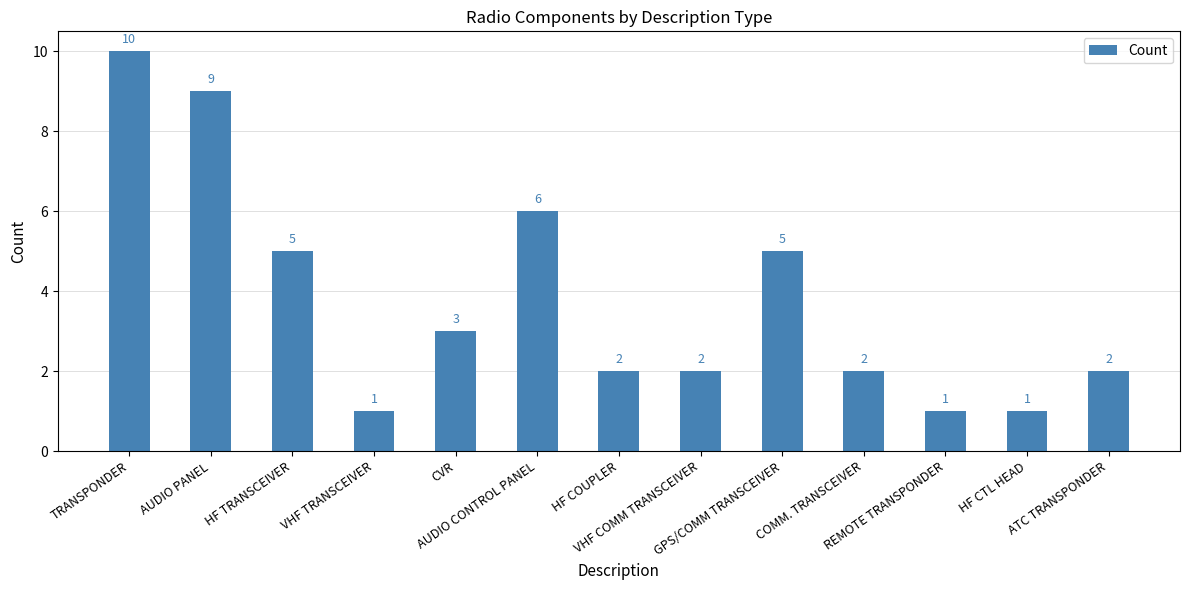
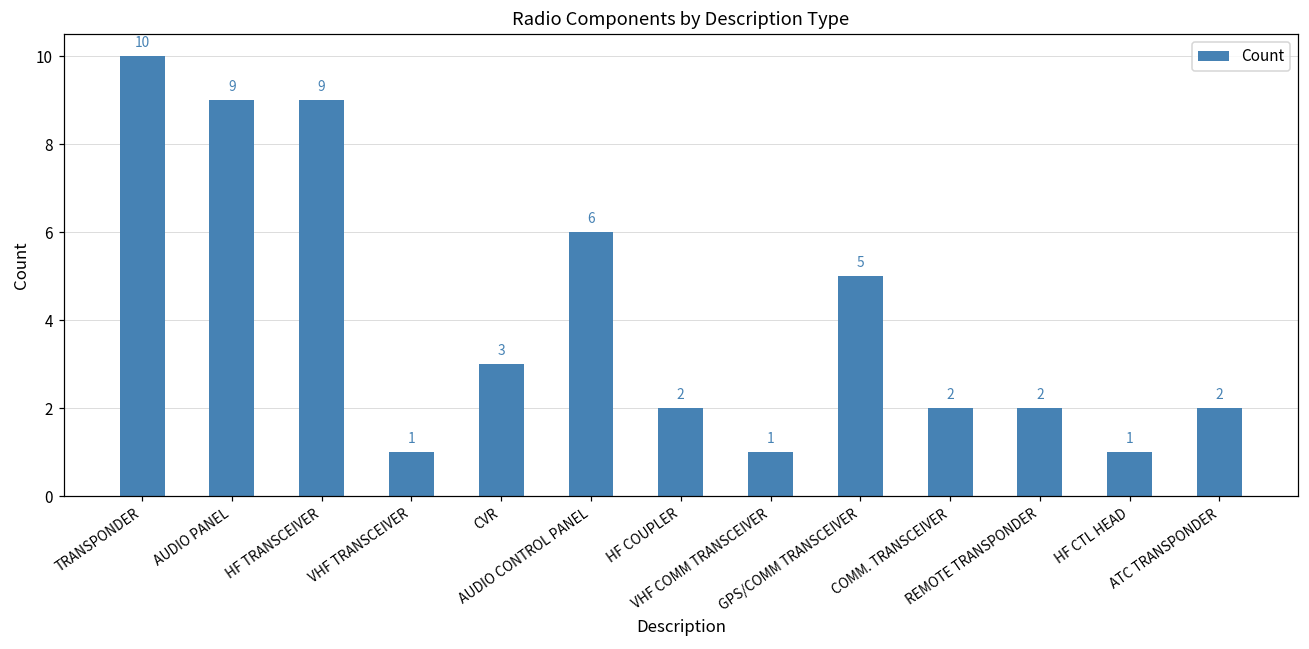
  {
    "TRANSPONDER": 10,
    "AUDIO PANEL": 9,
-   "HF TRANSCEIVER": 5,
+   "HF TRANSCEIVER": 9,
    "VHF TRANSCEIVER": 1,
    "CVR": 3,
    "AUDIO CONTROL PANEL": 6,
    "HF COUPLER": 2,
-   "VHF COMM TRANSCEIVER": 2,
+   "VHF COMM TRANSCEIVER": 1,
    "GPS/COMM TRANSCEIVER": 5,
    "COMM. TRANSCEIVER": 2,
-   "REMOTE TRANSPONDER": 1,
+   "REMOTE TRANSPONDER": 2,
    "HF CTL HEAD": 1,
    "ATC TRANSPONDER": 2
  }
